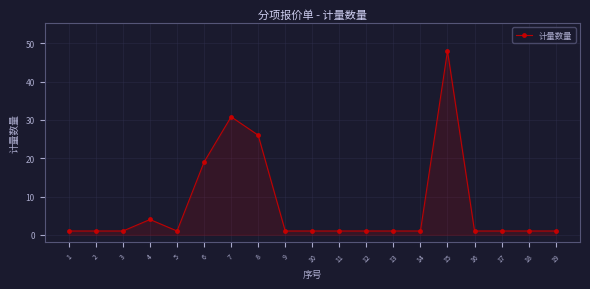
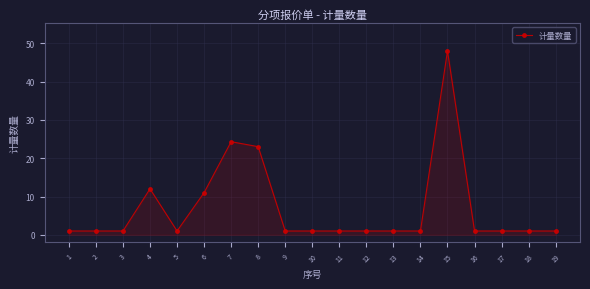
  {
    "1": 1,
    "2": 1,
    "3": 1,
-   "4": 4,
+   "4": 12,
    "5": 1,
-   "6": 19,
-   "7": 31,
-   "8": 26,
+   "6": 11,
+   "7": 24,
+   "8": 23,
    "9": 1,
    "10": 1,
    "11": 1,
    "12": 1,
    "13": 1,
    "14": 1,
    "15": 48,
    "16": 1,
    "17": 1,
    "18": 1,
    "19": 1
  }
